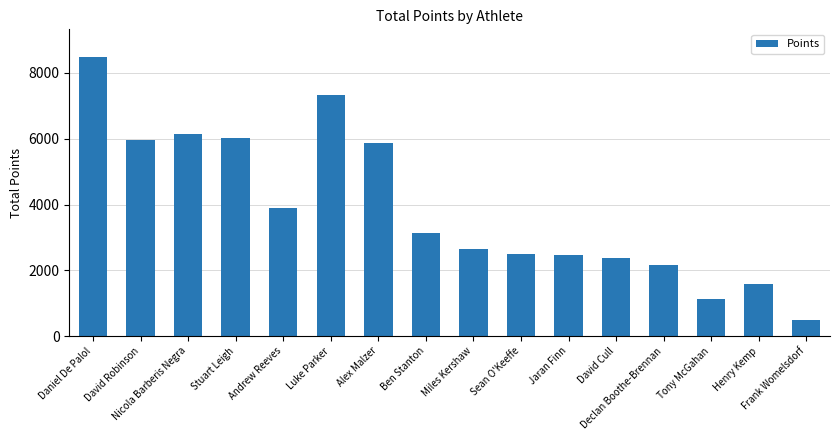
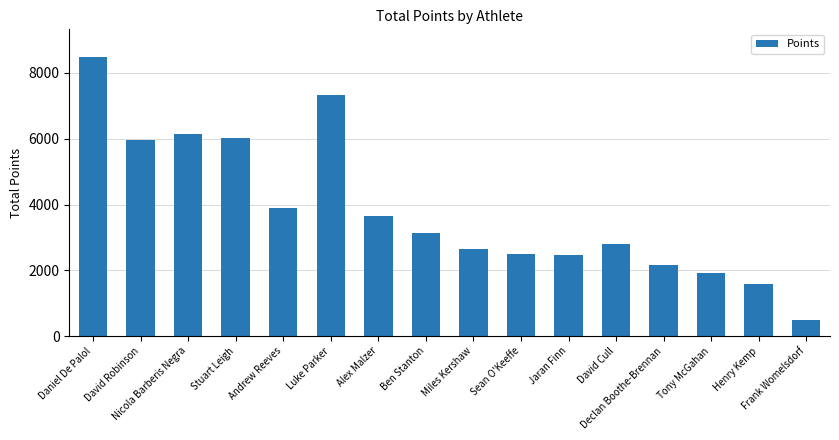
  {
    "Daniel De Palol": 8500,
    "David Robinson": 6000,
    "Nicola Barberis Negra": 6100,
    "Stuart Leigh": 6000,
    "Andrew Reeves": 3900,
    "Luke Parker": 7300,
-   "Alex Malzer": 5900,
+   "Alex Malzer": 3700,
    "Ben Stanton": 3100,
    "Miles Kershaw": 2600,
    "Sean O'Keeffe": 2500,
    "Jaran Finn": 2500,
-   "David Cull": 2400,
+   "David Cull": 2800,
    "Declan Boothe-Brennan": 2200,
-   "Tony McGahan": 1100,
+   "Tony McGahan": 1900,
    "Henry Kemp": 1600,
    "Frank Womelsdorf": 500
  }
